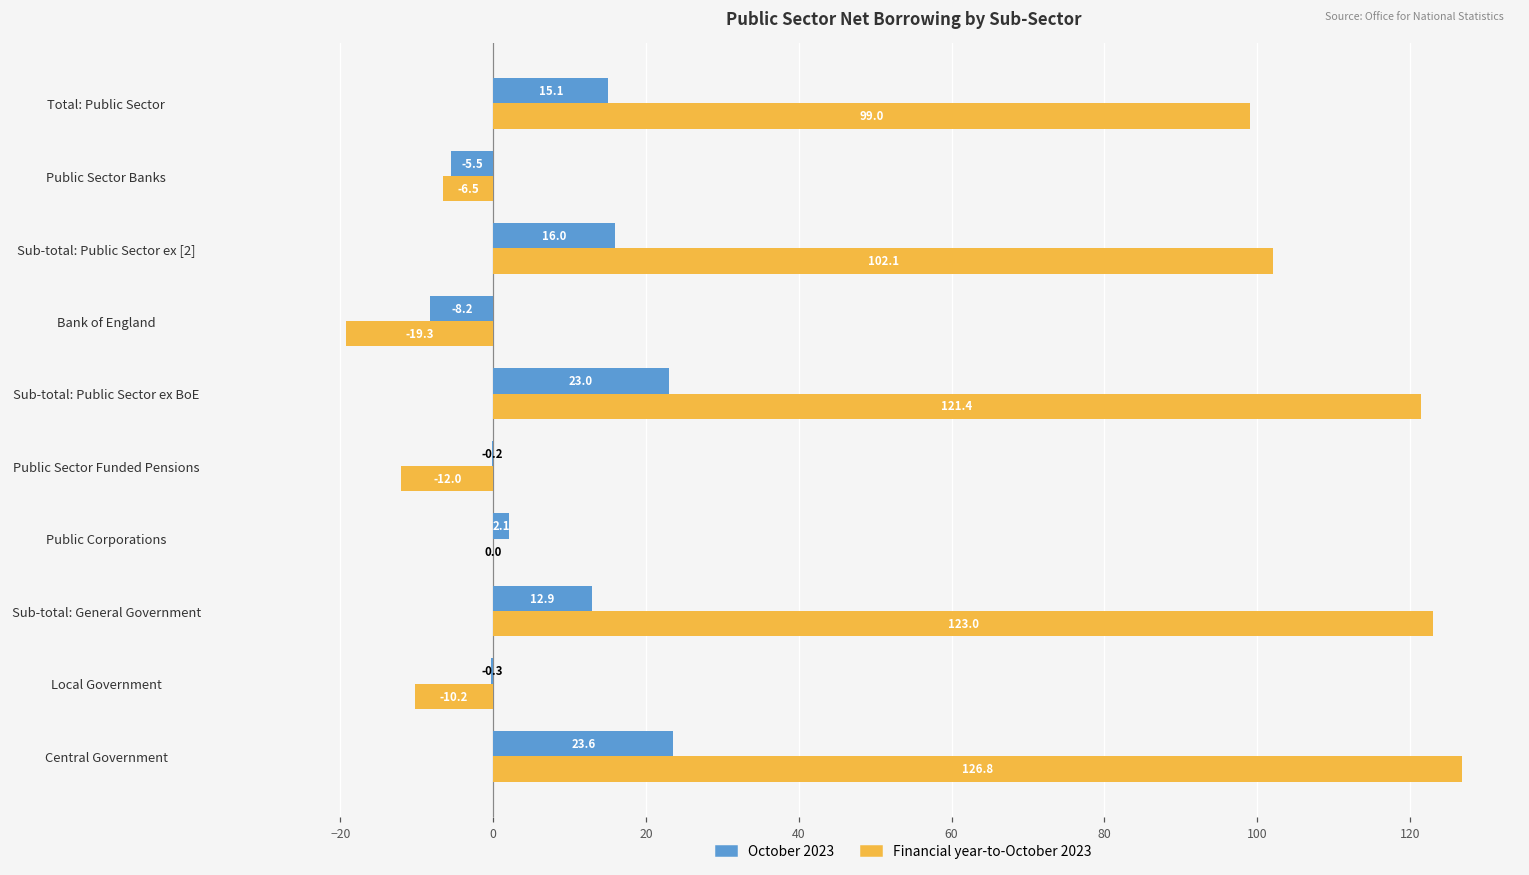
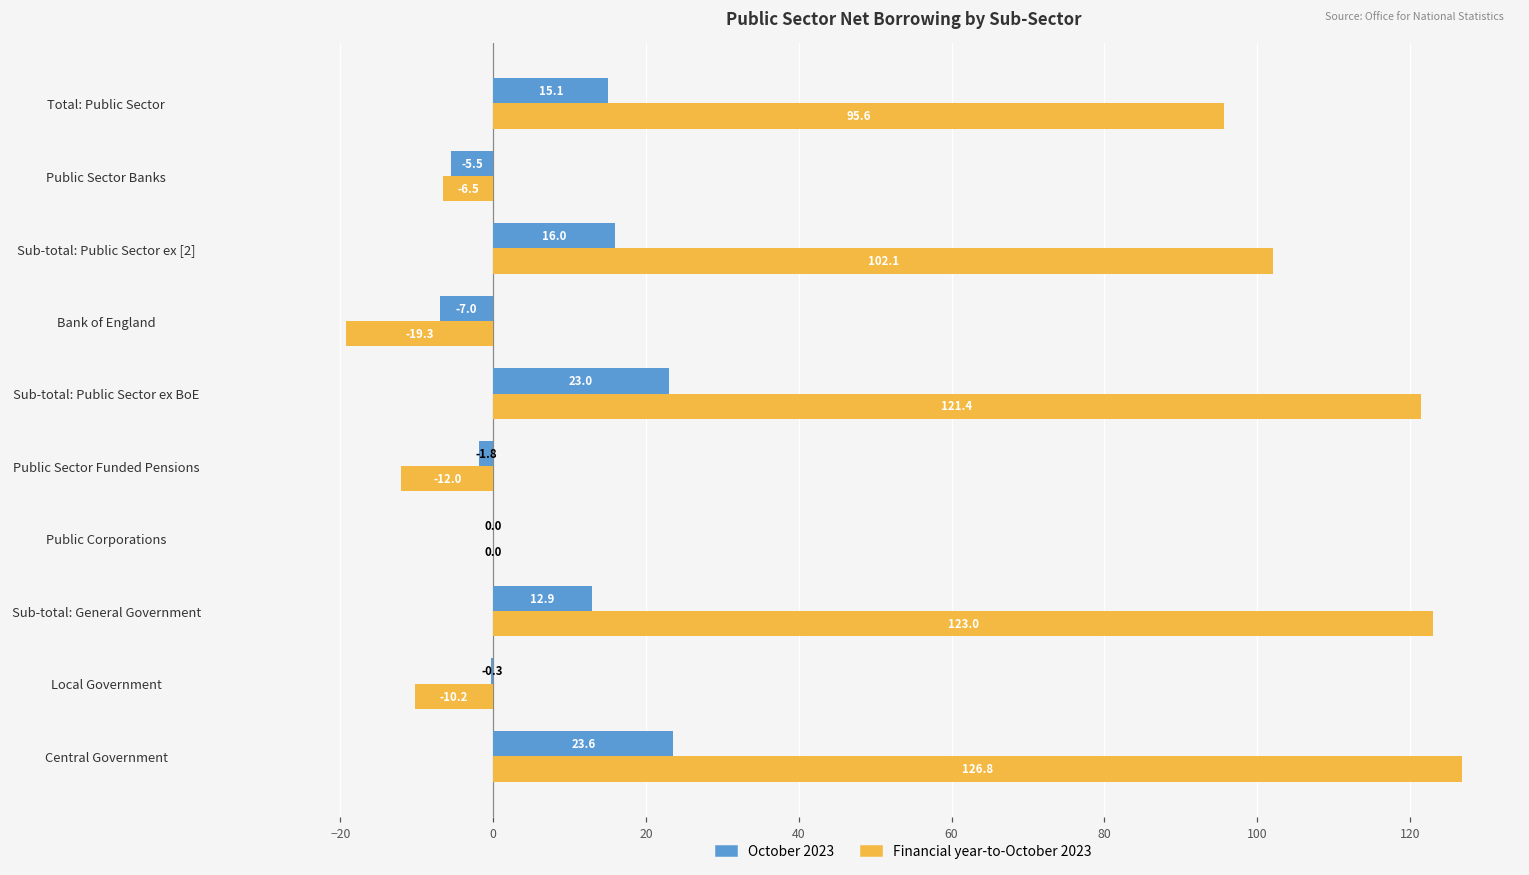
  {
    "October 2023": {
      "Total: Public Sector": 15.1,
      "Public Sector Banks": -5.5,
      "Sub-total: Public Sector ex [2]": 16.0,
-     "Bank of England": -8.2,
+     "Bank of England": -7.0,
      "Sub-total: Public Sector ex BoE": 23.0,
-     "Public Sector Funded Pensions": -0.2,
-     "Public Corporations": 2.1,
+     "Public Sector Funded Pensions": -1.8,
+     "Public Corporations": 0.0,
      "Sub-total: General Government": 12.9,
      "Local Government": -0.3,
      "Central Government": 23.6
    },
    "Financial year-to-October 2023": {
-     "Total: Public Sector": 99.0,
+     "Total: Public Sector": 95.6,
      "Public Sector Banks": -6.5,
      "Sub-total: Public Sector ex [2]": 102.1,
      "Bank of England": -19.3,
      "Sub-total: Public Sector ex BoE": 121.4,
      "Public Sector Funded Pensions": -12.0,
      "Public Corporations": 0.0,
      "Sub-total: General Government": 123.0,
      "Local Government": -10.2,
      "Central Government": 126.8
    }
  }
